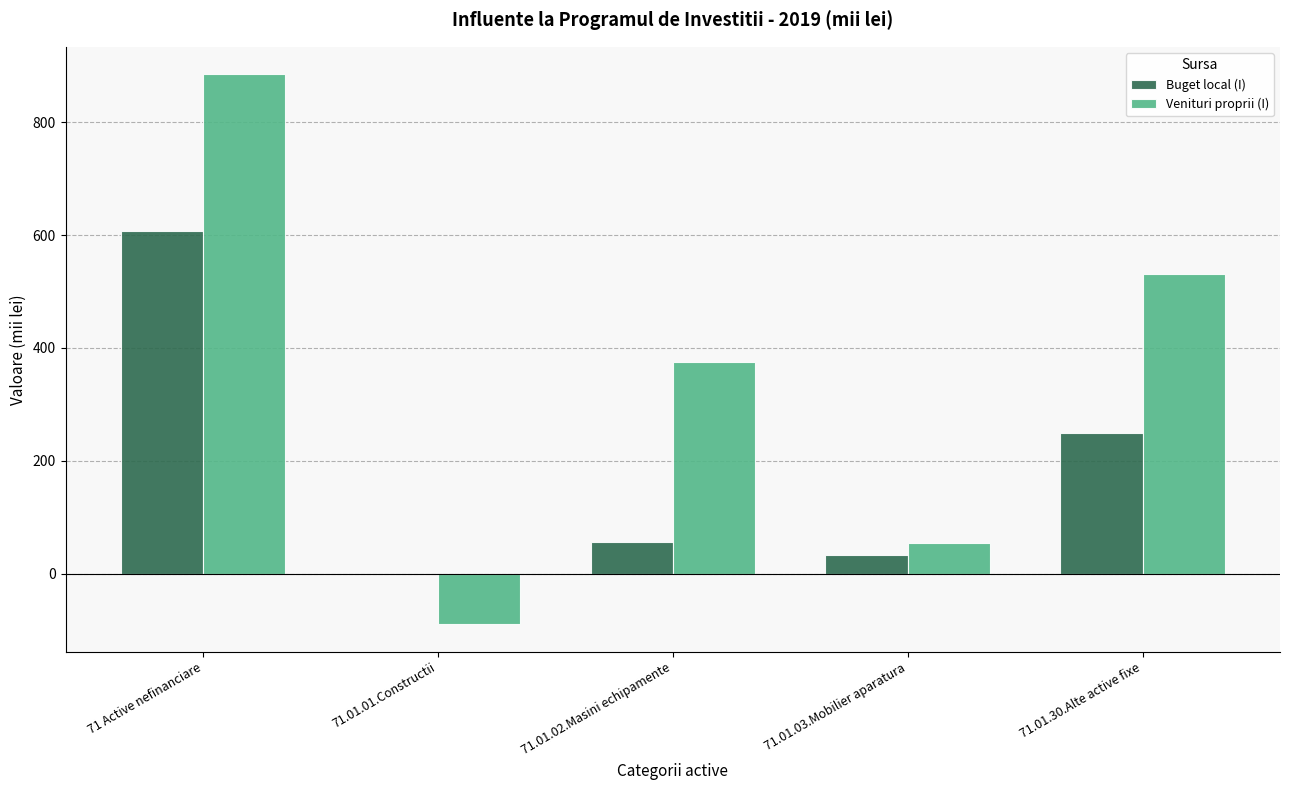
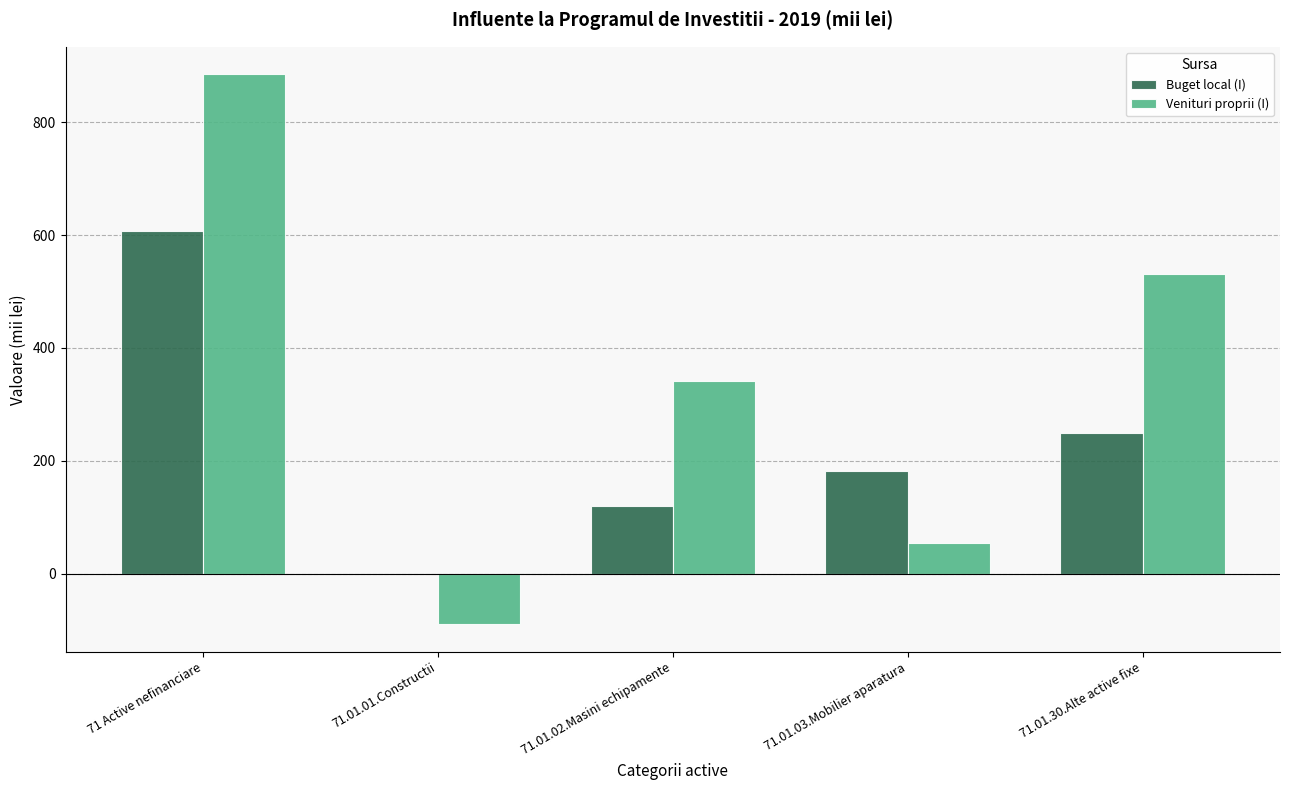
  {
    "Buget local (I)": {
      "71 Active nefinanciare": 610,
      "71.01.01.Constructii": 0,
-     "71.01.02.Masini echipamente": 60,
-     "71.01.03.Mobilier aparatura": 30,
+     "71.01.02.Masini echipamente": 120,
+     "71.01.03.Mobilier aparatura": 180,
      "71.01.30.Alte active fixe": 250
    },
    "Venituri proprii (I)": {
      "71 Active nefinanciare": 890,
      "71.01.01.Constructii": -90,
-     "71.01.02.Masini echipamente": 380,
+     "71.01.02.Masini echipamente": 340,
      "71.01.03.Mobilier aparatura": 50,
      "71.01.30.Alte active fixe": 530
    }
  }
